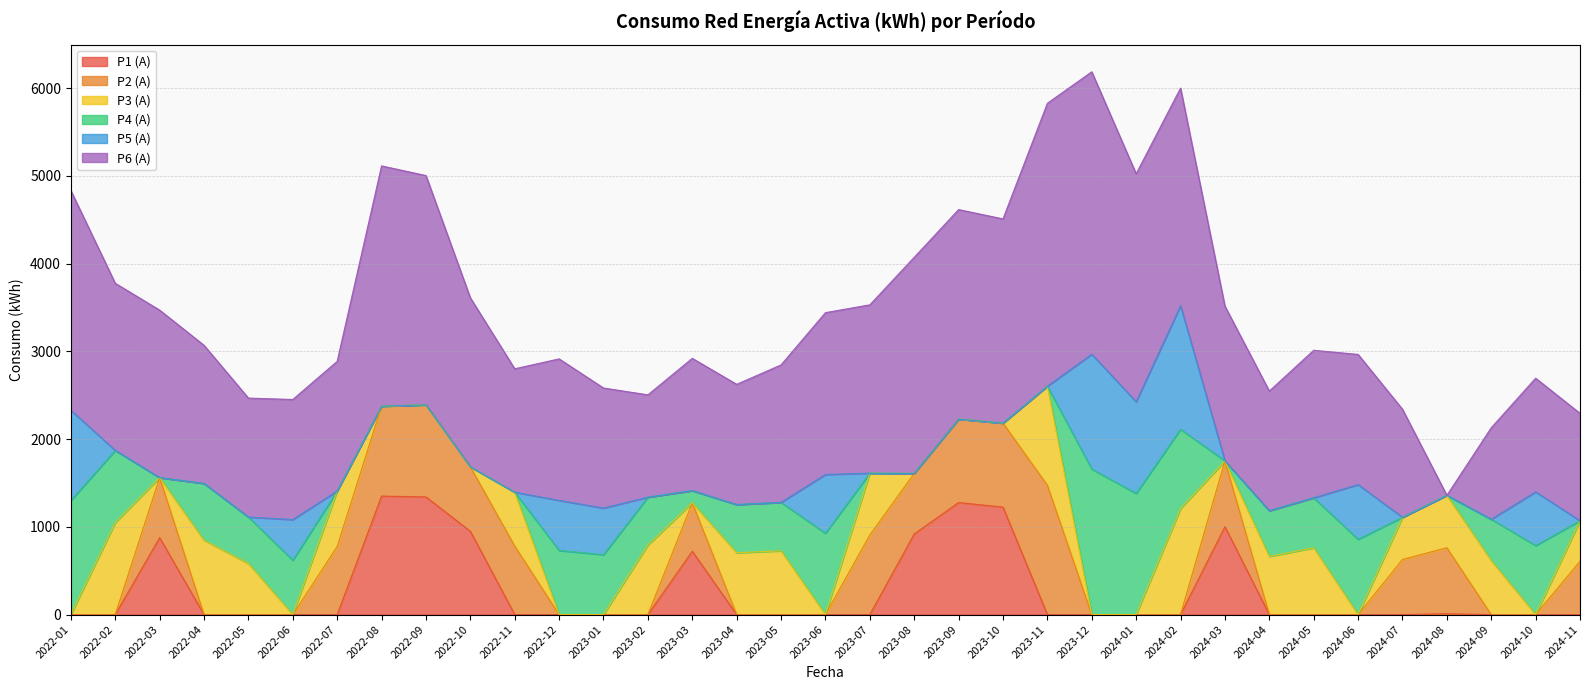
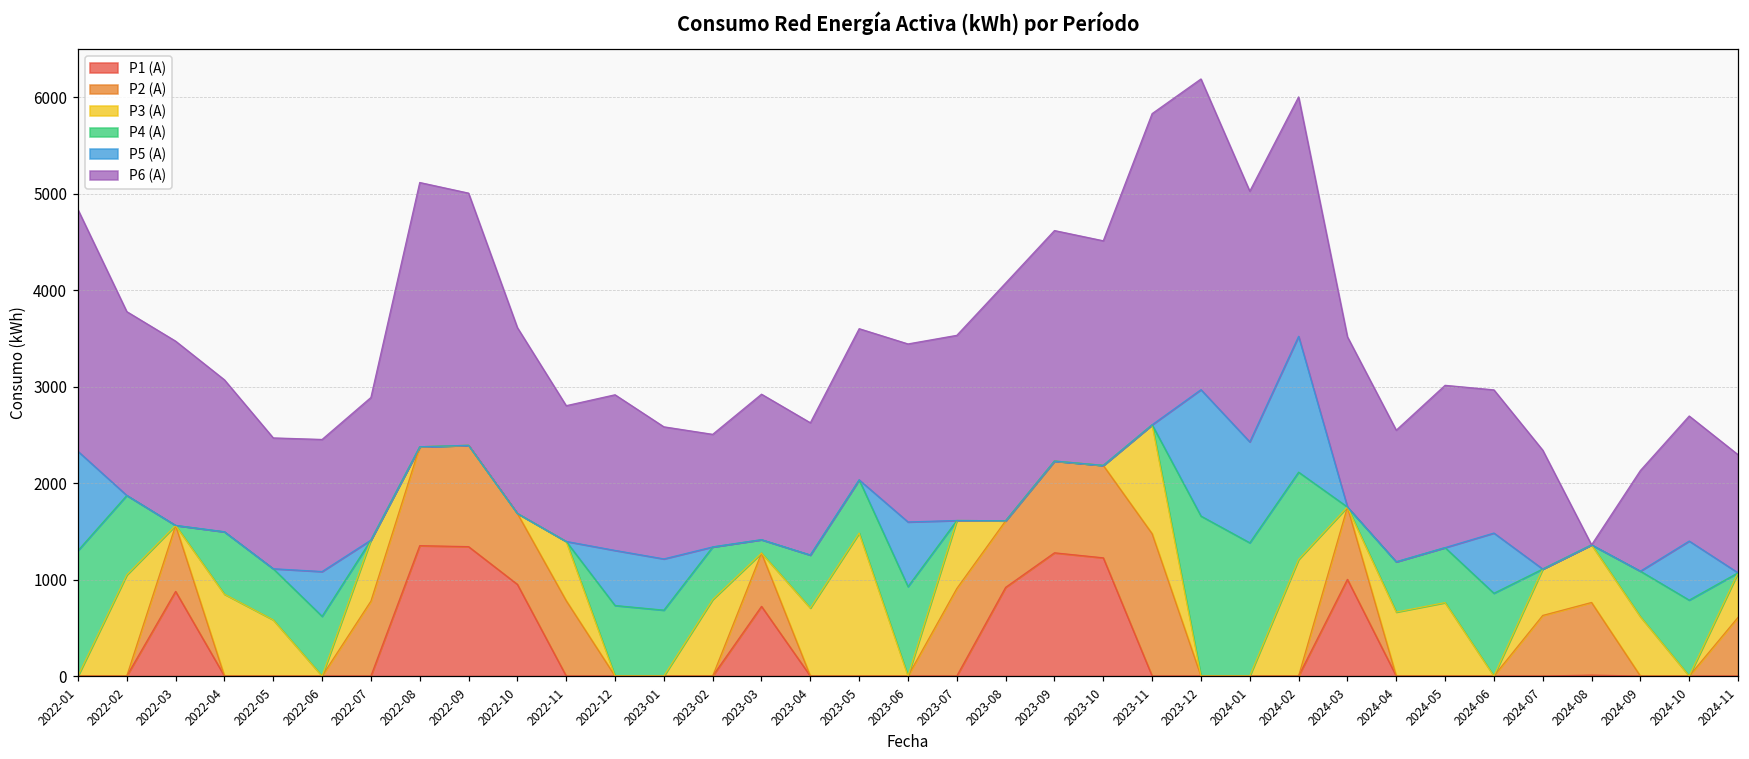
  {
    "P3 (A)": {
      "2022-02": 1000,
      "2022-04": 800,
      "2022-05": 600,
      "2023-02": 800,
      "2023-04": 700,
-     "2023-05": 700,
+     "2023-05": 1500,
      "2024-02": 1200,
      "2024-04": 700,
      "2024-05": 800,
      "2024-09": 600
    },
    "P4 (A)": {
      "2022-01": 1300,
      "2022-06": 600,
      "2022-12": 700,
      "2023-01": 700,
      "2023-06": 900,
      "2023-12": 1700,
      "2024-01": 1400,
      "2024-02": 900,
      "2024-06": 900,
      "2024-10": 800
    },
    "P5 (A)": {
      "2022-01": 1000,
      "2022-06": 500,
      "2022-12": 600,
      "2023-01": 500,
      "2023-06": 700,
      "2023-12": 1300,
      "2024-01": 1000,
      "2024-02": 1400,
      "2024-06": 600,
      "2024-10": 600
    },
    "P6 (A)": {
      "2022-01": 2500,
      "2022-02": 1900,
      "2022-03": 1900,
      "2022-04": 1600,
      "2022-05": 1400,
      "2022-06": 1400,
      "2022-07": 1500,
      "2022-08": 2700,
      "2022-09": 2600,
      "2022-10": 1900,
      "2022-11": 1400,
      "2022-12": 1600,
      "2023-01": 1400,
      "2023-02": 1200,
      "2023-03": 1500,
      "2023-04": 1400,
      "2023-05": 1600,
      "2023-06": 1800,
      "2023-07": 1900,
      "2023-08": 2500,
      "2023-09": 2400,
      "2023-10": 2300,
      "2023-11": 3200,
      "2023-12": 3200,
      "2024-01": 2600,
      "2024-02": 2500,
      "2024-03": 1800,
      "2024-04": 1400,
      "2024-05": 1700,
      "2024-06": 1500,
      "2024-07": 1200,
      "2024-09": 1000,
      "2024-10": 1300,
      "2024-11": 1200
    }
  }
